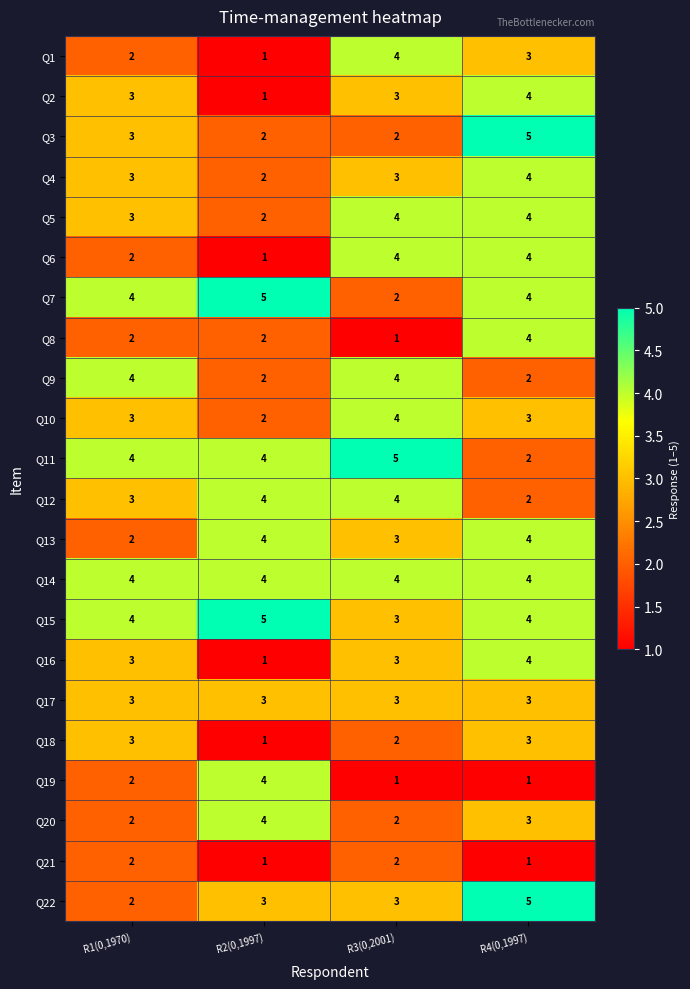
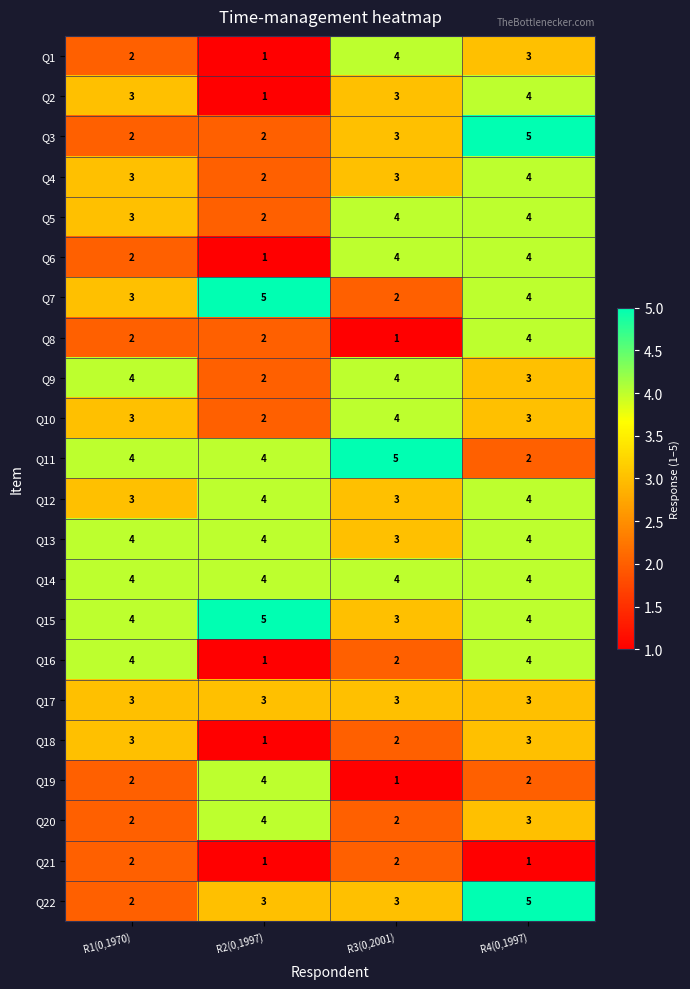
  {
    "Q1": {
      "R1(0,1970)": 2,
      "R2(0,1997)": 1,
      "R3(0,2001)": 4,
      "R4(0,1997)": 3
    },
    "Q2": {
      "R1(0,1970)": 3,
      "R2(0,1997)": 1,
      "R3(0,2001)": 3,
      "R4(0,1997)": 4
    },
    "Q3": {
-     "R1(0,1970)": 3,
+     "R1(0,1970)": 2,
      "R2(0,1997)": 2,
-     "R3(0,2001)": 2,
+     "R3(0,2001)": 3,
      "R4(0,1997)": 5
    },
    "Q4": {
      "R1(0,1970)": 3,
      "R2(0,1997)": 2,
      "R3(0,2001)": 3,
      "R4(0,1997)": 4
    },
    "Q5": {
      "R1(0,1970)": 3,
      "R2(0,1997)": 2,
      "R3(0,2001)": 4,
      "R4(0,1997)": 4
    },
    "Q6": {
      "R1(0,1970)": 2,
      "R2(0,1997)": 1,
      "R3(0,2001)": 4,
      "R4(0,1997)": 4
    },
    "Q7": {
-     "R1(0,1970)": 4,
+     "R1(0,1970)": 3,
      "R2(0,1997)": 5,
      "R3(0,2001)": 2,
      "R4(0,1997)": 4
    },
    "Q8": {
      "R1(0,1970)": 2,
      "R2(0,1997)": 2,
      "R3(0,2001)": 1,
      "R4(0,1997)": 4
    },
    "Q9": {
      "R1(0,1970)": 4,
      "R2(0,1997)": 2,
      "R3(0,2001)": 4,
-     "R4(0,1997)": 2
+     "R4(0,1997)": 3
    },
    "Q10": {
      "R1(0,1970)": 3,
      "R2(0,1997)": 2,
      "R3(0,2001)": 4,
      "R4(0,1997)": 3
    },
    "Q11": {
      "R1(0,1970)": 4,
      "R2(0,1997)": 4,
      "R3(0,2001)": 5,
      "R4(0,1997)": 2
    },
    "Q12": {
      "R1(0,1970)": 3,
      "R2(0,1997)": 4,
-     "R3(0,2001)": 4,
-     "R4(0,1997)": 2
+     "R3(0,2001)": 3,
+     "R4(0,1997)": 4
    },
    "Q13": {
-     "R1(0,1970)": 2,
+     "R1(0,1970)": 4,
      "R2(0,1997)": 4,
      "R3(0,2001)": 3,
      "R4(0,1997)": 4
    },
    "Q14": {
      "R1(0,1970)": 4,
      "R2(0,1997)": 4,
      "R3(0,2001)": 4,
      "R4(0,1997)": 4
    },
    "Q15": {
      "R1(0,1970)": 4,
      "R2(0,1997)": 5,
      "R3(0,2001)": 3,
      "R4(0,1997)": 4
    },
    "Q16": {
-     "R1(0,1970)": 3,
+     "R1(0,1970)": 4,
      "R2(0,1997)": 1,
-     "R3(0,2001)": 3,
+     "R3(0,2001)": 2,
      "R4(0,1997)": 4
    },
    "Q17": {
      "R1(0,1970)": 3,
      "R2(0,1997)": 3,
      "R3(0,2001)": 3,
      "R4(0,1997)": 3
    },
    "Q18": {
      "R1(0,1970)": 3,
      "R2(0,1997)": 1,
      "R3(0,2001)": 2,
      "R4(0,1997)": 3
    },
    "Q19": {
      "R1(0,1970)": 2,
      "R2(0,1997)": 4,
      "R3(0,2001)": 1,
-     "R4(0,1997)": 1
+     "R4(0,1997)": 2
    },
    "Q20": {
      "R1(0,1970)": 2,
      "R2(0,1997)": 4,
      "R3(0,2001)": 2,
      "R4(0,1997)": 3
    },
    "Q21": {
      "R1(0,1970)": 2,
      "R2(0,1997)": 1,
      "R3(0,2001)": 2,
      "R4(0,1997)": 1
    },
    "Q22": {
      "R1(0,1970)": 2,
      "R2(0,1997)": 3,
      "R3(0,2001)": 3,
      "R4(0,1997)": 5
    }
  }
